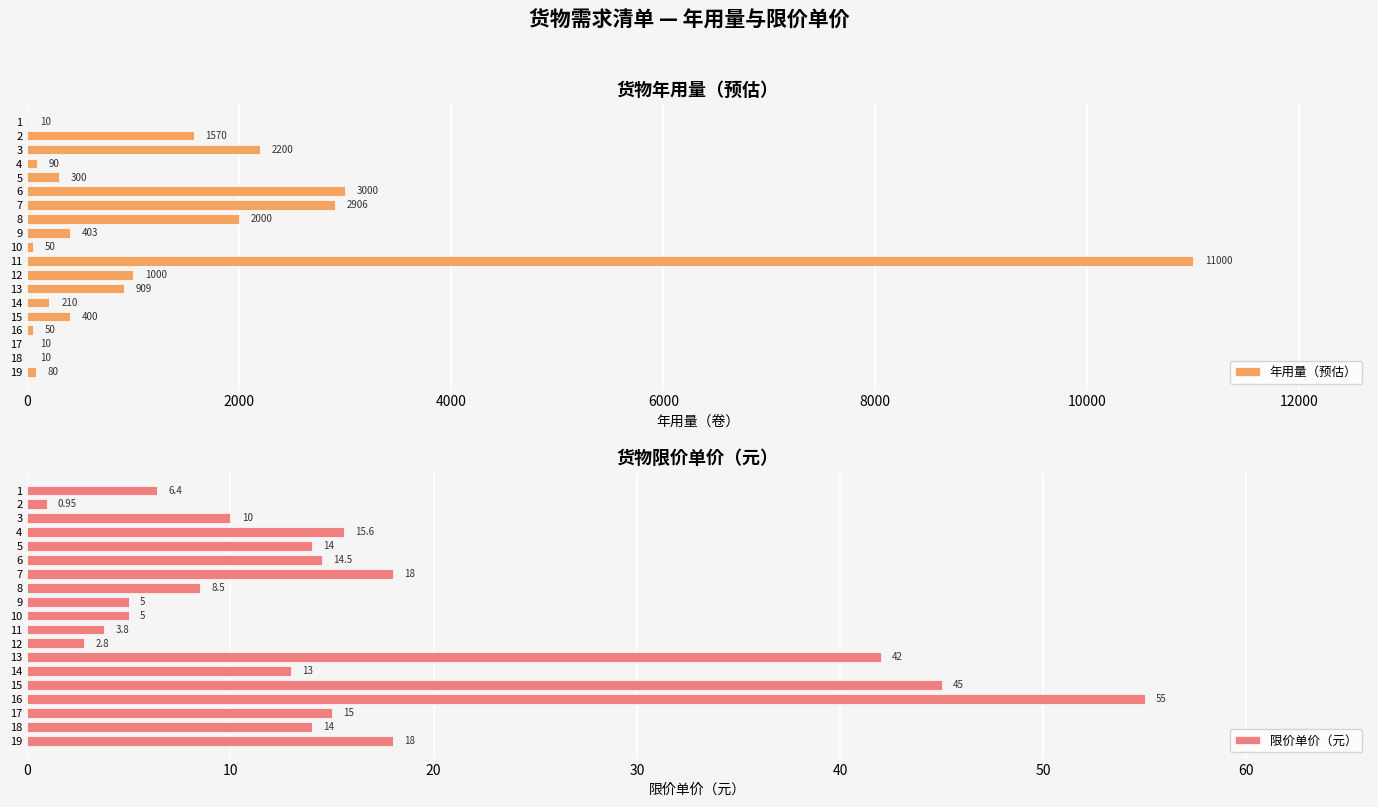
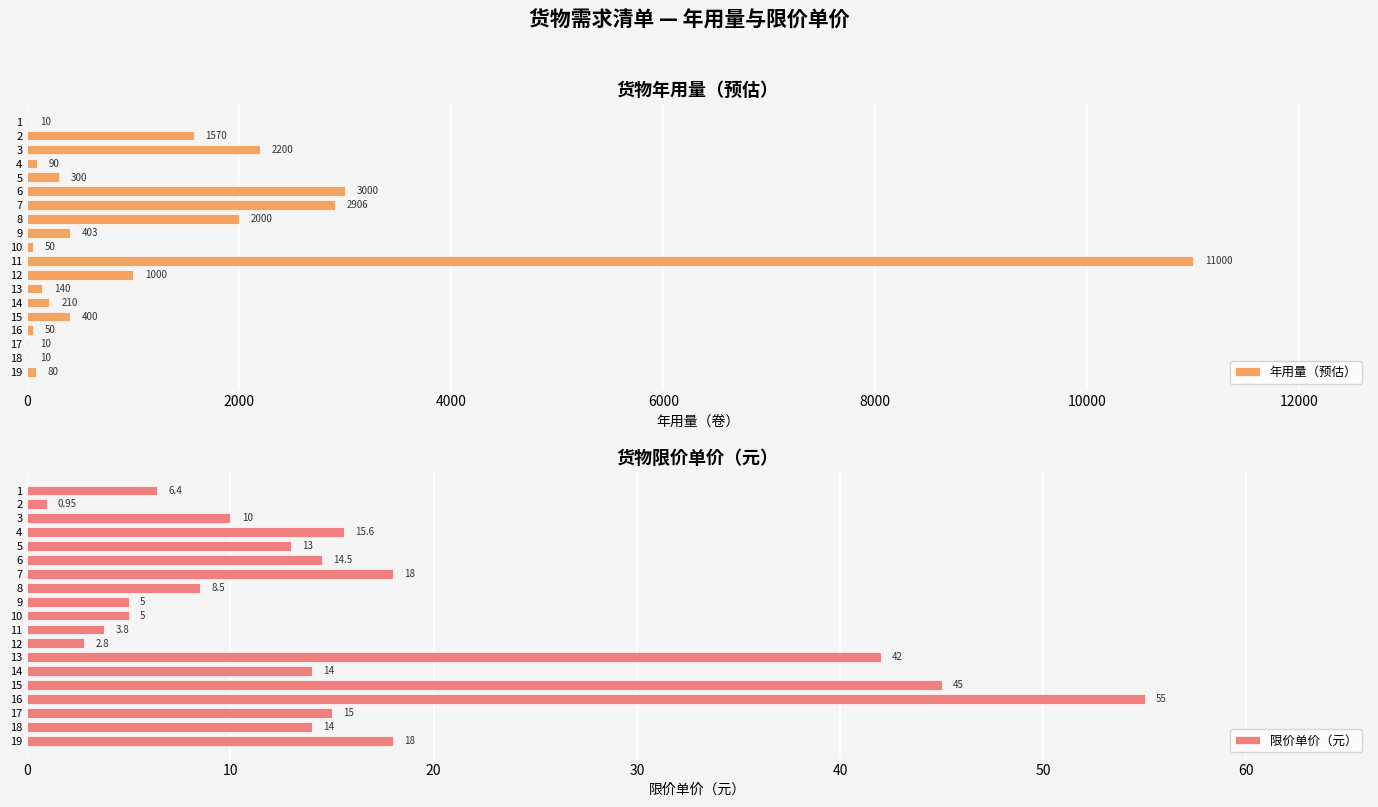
  {
    "货物年用量（预估）": {
      "1": 10,
      "2": 1570,
      "3": 2200,
      "4": 90,
      "5": 300,
      "6": 3000,
      "7": 2906,
      "8": 2000,
      "9": 403,
      "10": 50,
      "11": 11000,
      "12": 1000,
-     "13": 909,
+     "13": 140,
      "14": 210,
      "15": 400,
      "16": 50,
      "17": 10,
      "18": 10,
      "19": 80
    },
    "货物限价单价（元）": {
      "1": 6.4,
      "2": 0.95,
      "3": 10,
      "4": 15.6,
-     "5": 14,
+     "5": 13,
      "6": 14.5,
      "7": 18,
      "8": 8.5,
      "9": 5,
      "10": 5,
      "11": 3.8,
      "12": 2.8,
      "13": 42,
-     "14": 13,
+     "14": 14,
      "15": 45,
      "16": 55,
      "17": 15,
      "18": 14,
      "19": 18
    }
  }
